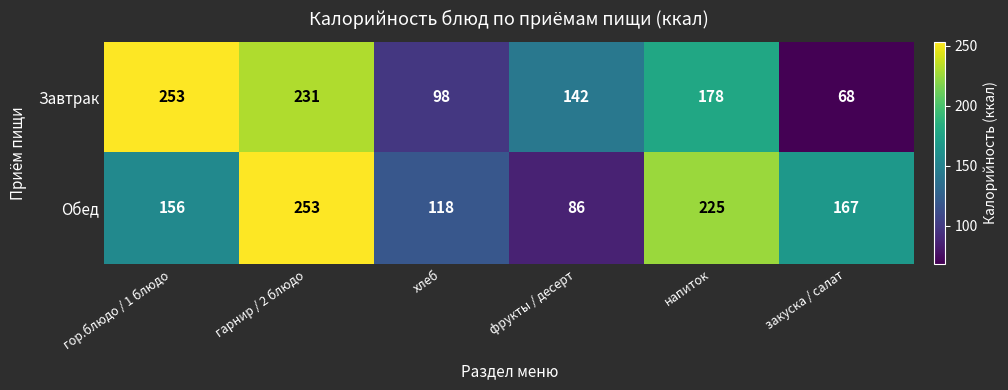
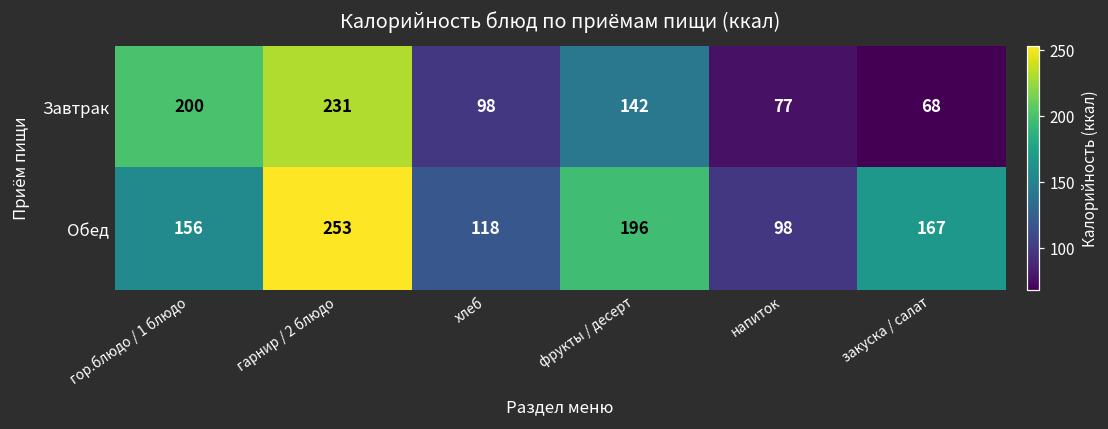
  {
    "Завтрак": {
-     "гор.блюдо / 1 блюдо": 253,
+     "гор.блюдо / 1 блюдо": 200,
      "гарнир / 2 блюдо": 231,
      "хлеб": 98,
      "фрукты / десерт": 142,
-     "напиток": 178,
+     "напиток": 77,
      "закуска / салат": 68
    },
    "Обед": {
      "гор.блюдо / 1 блюдо": 156,
      "гарнир / 2 блюдо": 253,
      "хлеб": 118,
-     "фрукты / десерт": 86,
-     "напиток": 225,
+     "фрукты / десерт": 196,
+     "напиток": 98,
      "закуска / салат": 167
    }
  }
